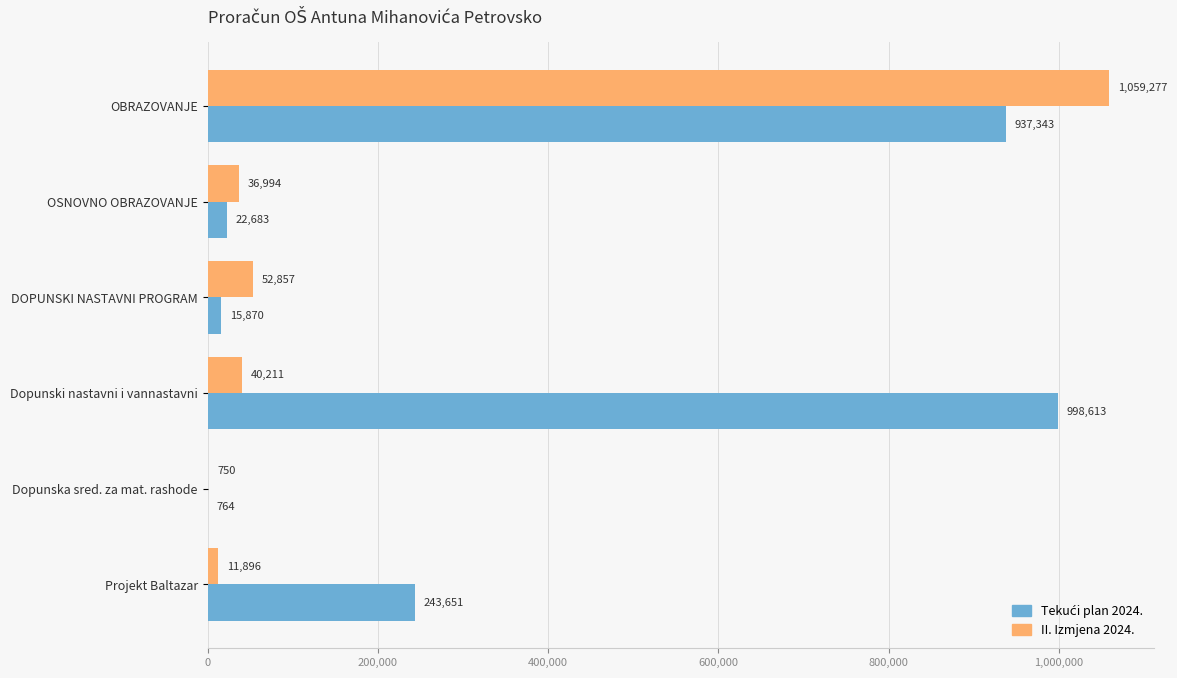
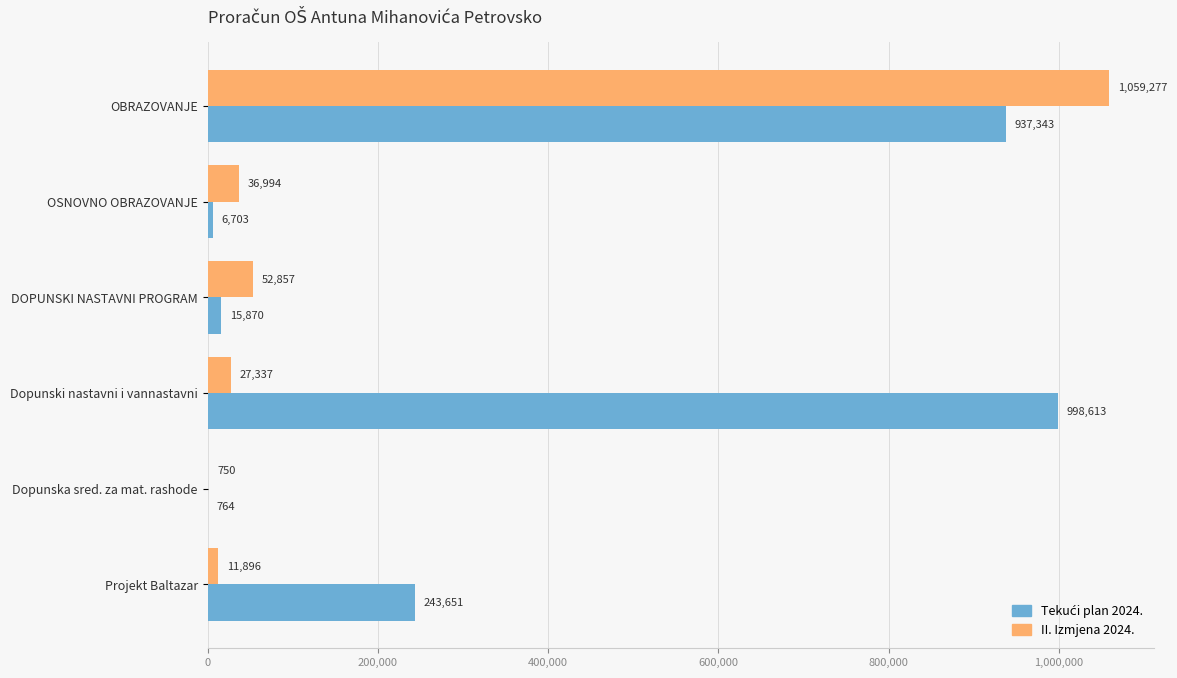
  {
    "Tekući plan 2024.": {
      "OBRAZOVANJE": "937,343",
-     "OSNOVNO OBRAZOVANJE": "22,683",
+     "OSNOVNO OBRAZOVANJE": "6,703",
      "DOPUNSKI NASTAVNI PROGRAM": "15,870",
      "Dopunski nastavni i vannastavni": "998,613",
      "Dopunska sred. za mat. rashode": "764",
      "Projekt Baltazar": "243,651"
    },
    "II. Izmjena 2024.": {
      "OBRAZOVANJE": "1,059,277",
      "OSNOVNO OBRAZOVANJE": "36,994",
      "DOPUNSKI NASTAVNI PROGRAM": "52,857",
-     "Dopunski nastavni i vannastavni": "40,211",
+     "Dopunski nastavni i vannastavni": "27,337",
      "Dopunska sred. za mat. rashode": "750",
      "Projekt Baltazar": "11,896"
    }
  }
